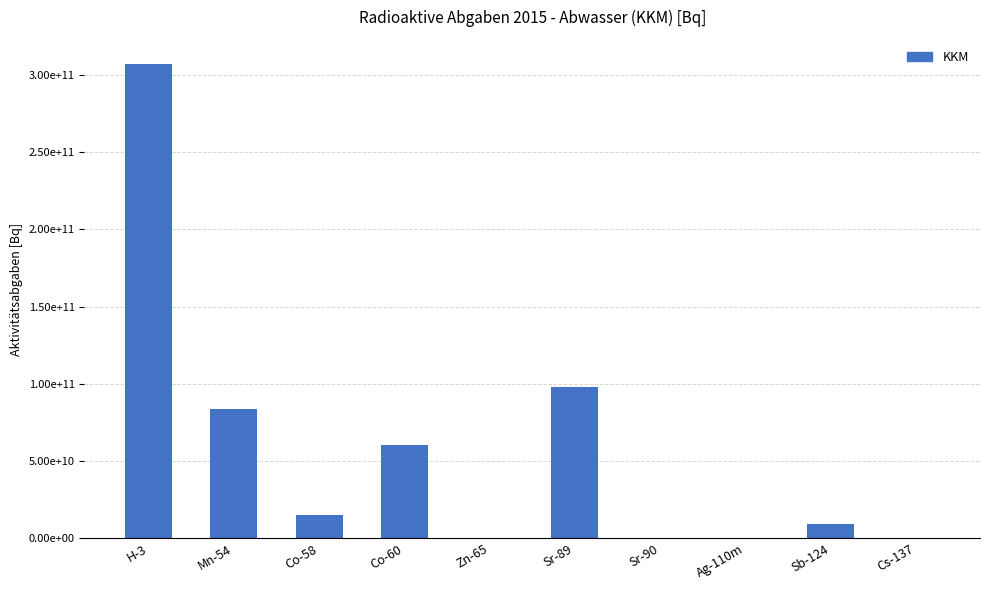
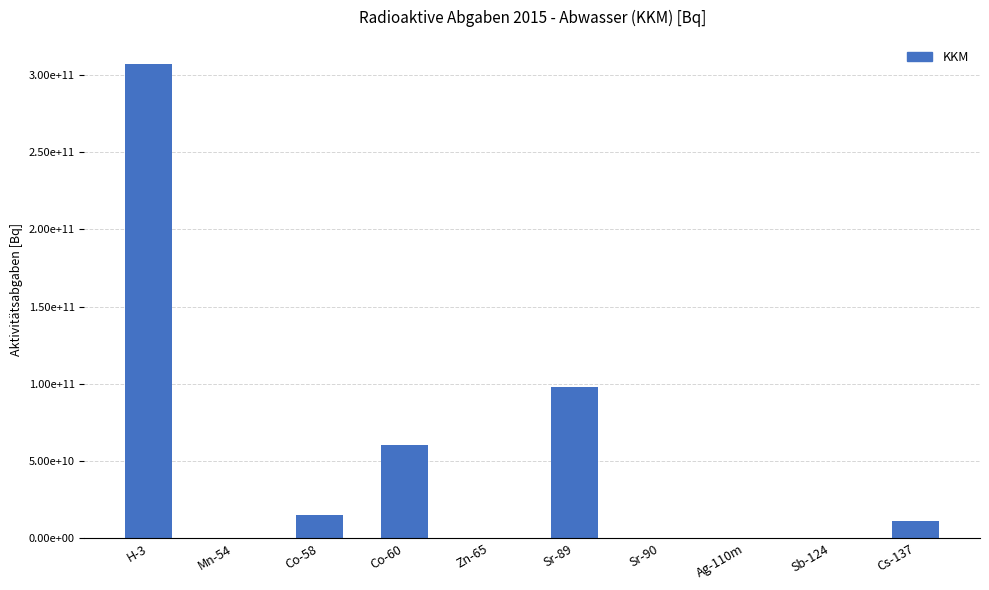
  {
    "H-3": 307000000000,
-   "Mn-54": 84000000000,
+   "Mn-54": 0,
    "Co-58": 15000000000,
    "Co-60": 60000000000,
    "Sr-89": 98000000000,
-   "Sb-124": 9000000000,
-   "Cs-137": 0
+   "Sb-124": 0,
+   "Cs-137": 11000000000
  }
